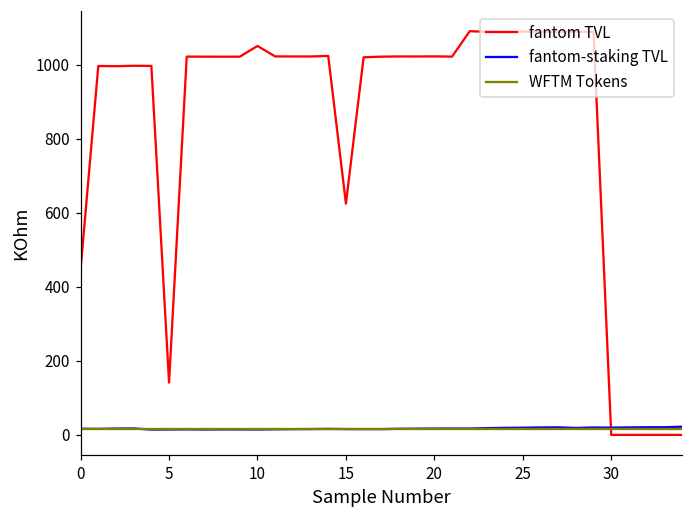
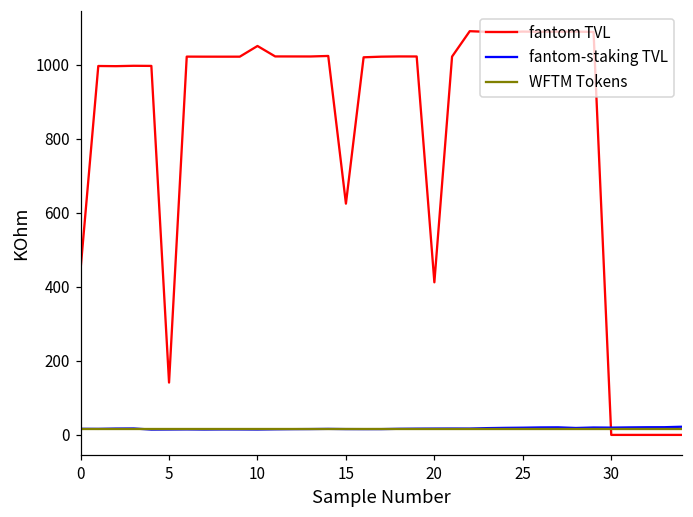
  {
    "fantom TVL": {
      "0": 450,
      "5": 140,
      "10": 1050,
      "15": 620,
-     "20": 1020,
+     "20": 410,
      "30": 0
    }
  }
